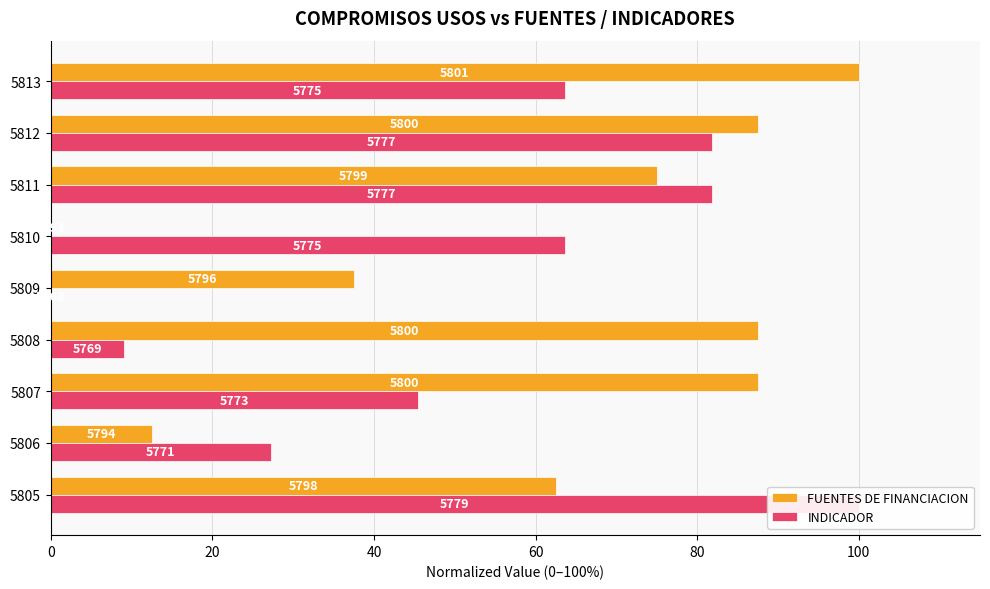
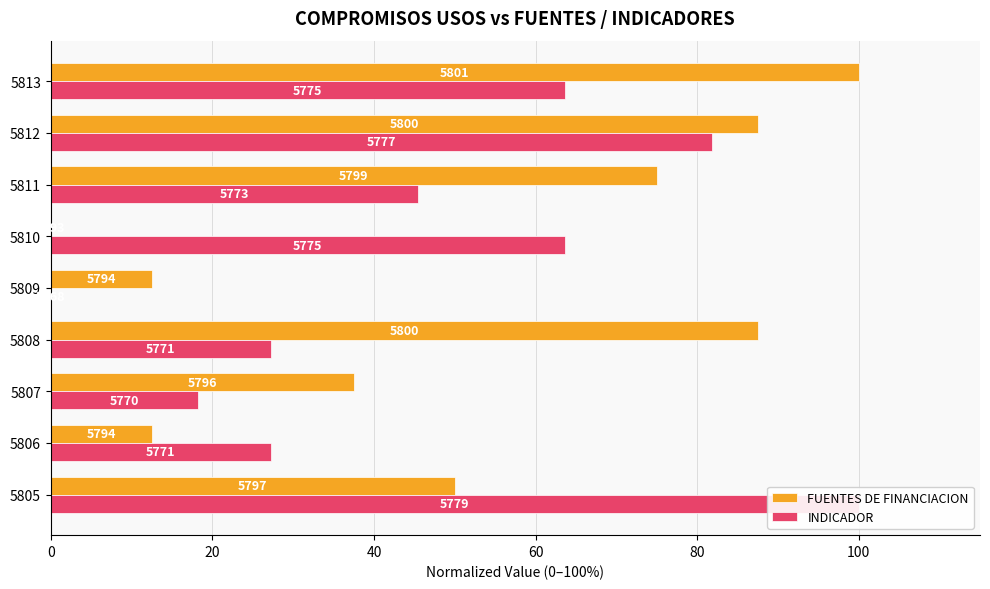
  {
    "FUENTES DE FINANCIACION": {
-     "5809": 5796,
-     "5807": 5800,
-     "5805": 5798
+     "5809": 5794,
+     "5807": 5796,
+     "5805": 5797
    },
    "INDICADOR": {
-     "5811": 5777,
-     "5808": 5769,
-     "5807": 5773
+     "5811": 5773,
+     "5808": 5771,
+     "5807": 5770
    }
  }
